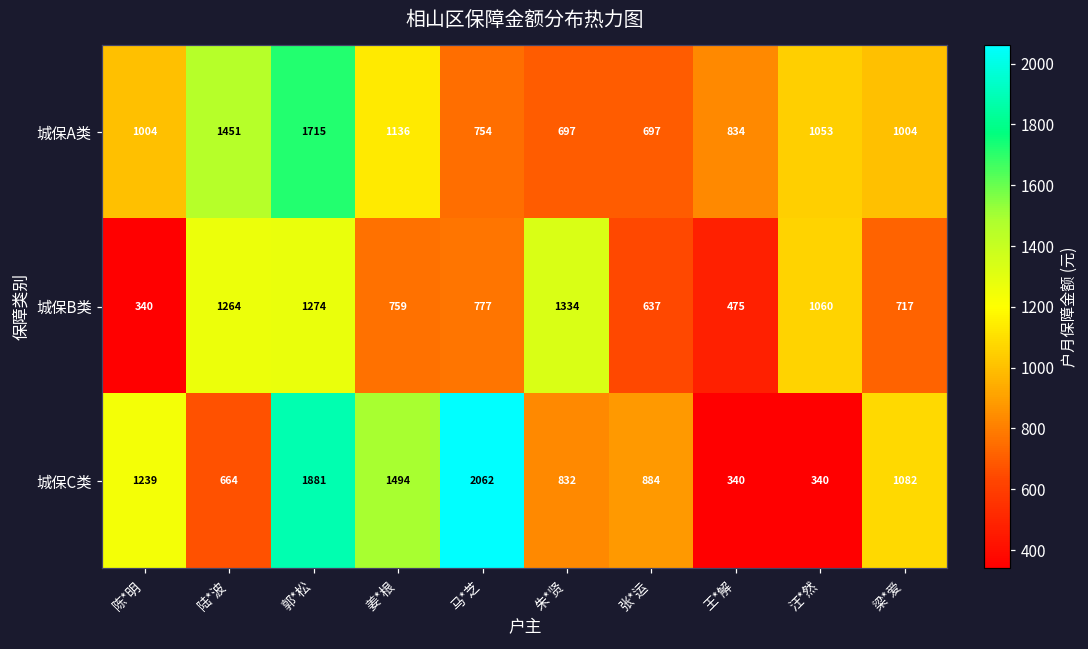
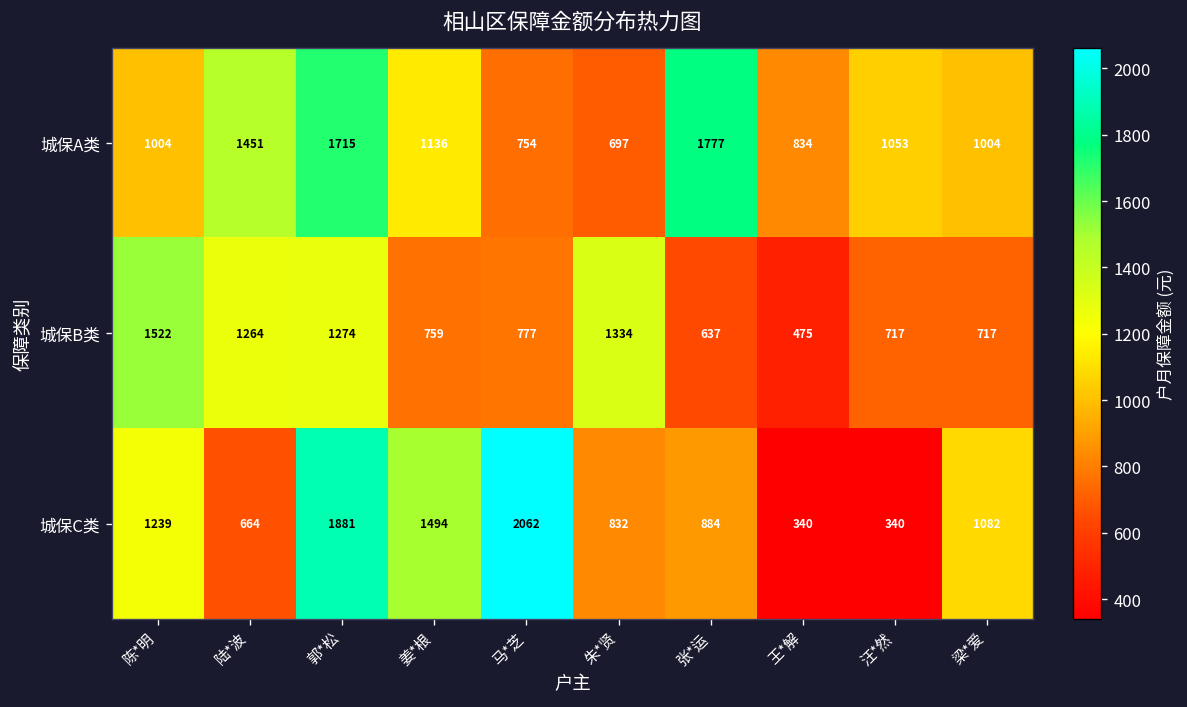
  {
    "城保A类": {
      "陈*明": 1004,
      "陆*波": 1451,
      "郭*松": 1715,
      "姜*根": 1136,
      "马*芝": 754,
      "朱*贤": 697,
-     "张*运": 697,
+     "张*运": 1777,
      "王*解": 834,
      "汪*然": 1053,
      "梁*爱": 1004
    },
    "城保B类": {
-     "陈*明": 340,
+     "陈*明": 1522,
      "陆*波": 1264,
      "郭*松": 1274,
      "姜*根": 759,
      "马*芝": 777,
      "朱*贤": 1334,
      "张*运": 637,
      "王*解": 475,
-     "汪*然": 1060,
+     "汪*然": 717,
      "梁*爱": 717
    },
    "城保C类": {
      "陈*明": 1239,
      "陆*波": 664,
      "郭*松": 1881,
      "姜*根": 1494,
      "马*芝": 2062,
      "朱*贤": 832,
      "张*运": 884,
      "王*解": 340,
      "汪*然": 340,
      "梁*爱": 1082
    }
  }
